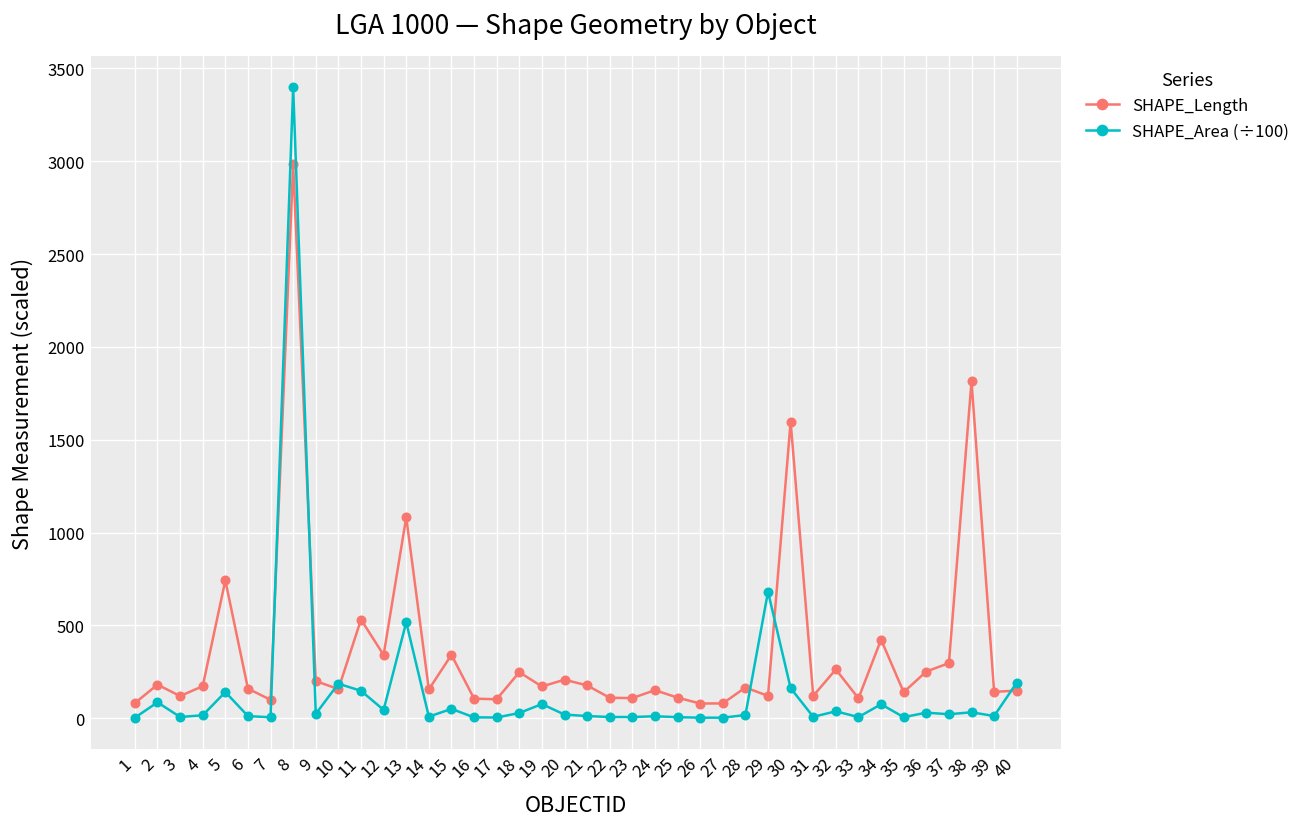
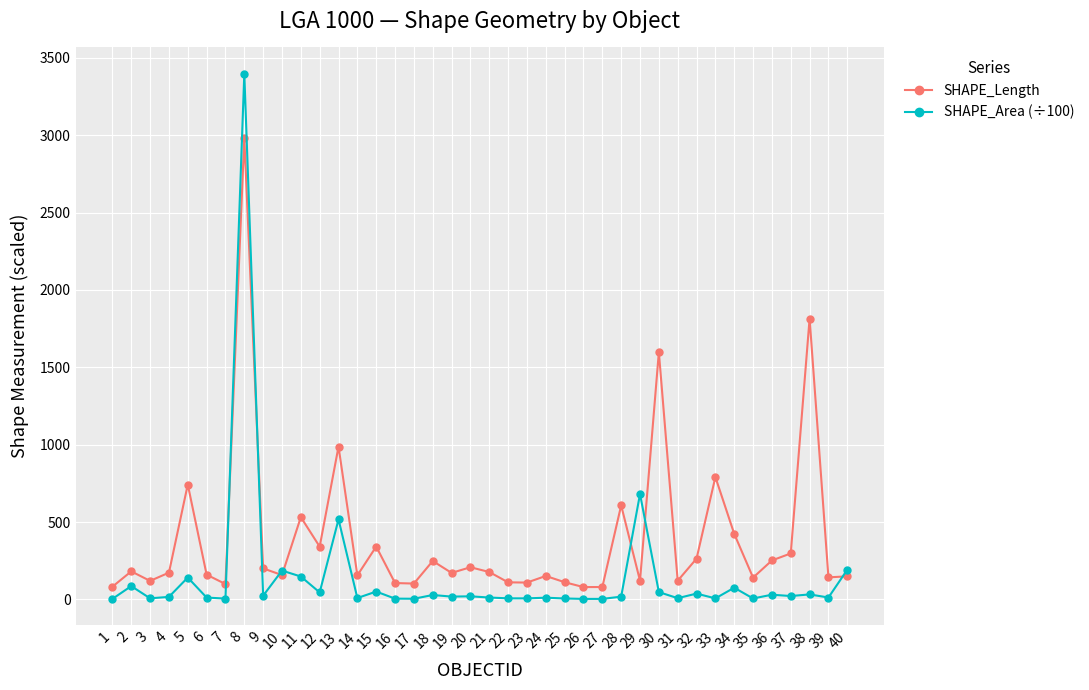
  {
    "SHAPE_Length": {
      "1": 80,
      "2": 180,
      "3": 120,
      "4": 170,
      "5": 740,
      "6": 160,
      "7": 100,
      "8": 2980,
      "9": 200,
      "10": 160,
      "11": 530,
      "12": 340,
-     "13": 1080,
+     "13": 990,
      "14": 160,
      "15": 340,
      "16": 110,
      "17": 100,
      "18": 250,
      "19": 170,
      "20": 210,
      "21": 180,
      "22": 110,
      "23": 110,
      "24": 150,
      "25": 110,
      "26": 80,
      "27": 80,
-     "28": 170,
+     "28": 610,
      "29": 120,
      "30": 1600,
      "31": 120,
      "32": 260,
-     "33": 110,
+     "33": 790,
      "34": 420,
      "35": 140,
      "36": 250,
      "37": 300,
      "38": 1820,
      "39": 140,
      "40": 150
    },
    "SHAPE_Area (÷100)": {
      "1": 0,
      "2": 90,
      "3": 10,
      "4": 20,
      "5": 140,
      "6": 10,
      "7": 10,
      "8": 3400,
      "9": 20,
      "10": 190,
      "11": 150,
      "12": 50,
      "13": 520,
      "14": 10,
      "15": 50,
      "16": 10,
      "17": 0,
      "18": 30,
-     "19": 80,
+     "19": 20,
      "20": 20,
      "21": 10,
      "22": 10,
      "23": 10,
      "24": 10,
      "25": 10,
      "26": 0,
      "27": 0,
      "28": 20,
      "29": 680,
-     "30": 160,
+     "30": 50,
      "31": 10,
      "32": 40,
      "33": 10,
      "34": 80,
      "35": 10,
      "36": 30,
      "37": 20,
      "38": 30,
      "39": 10,
      "40": 190
    }
  }
